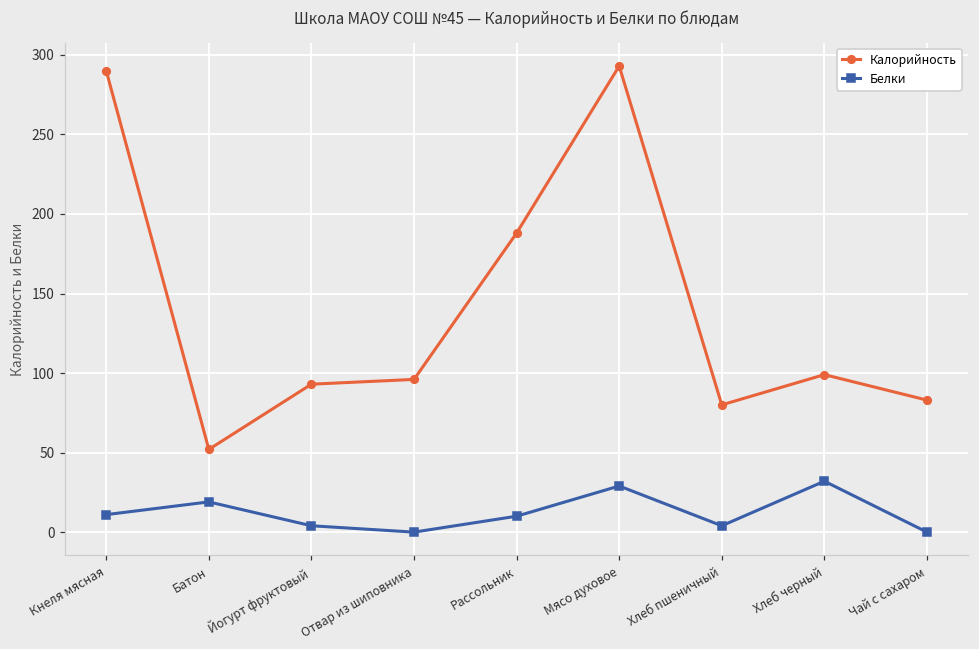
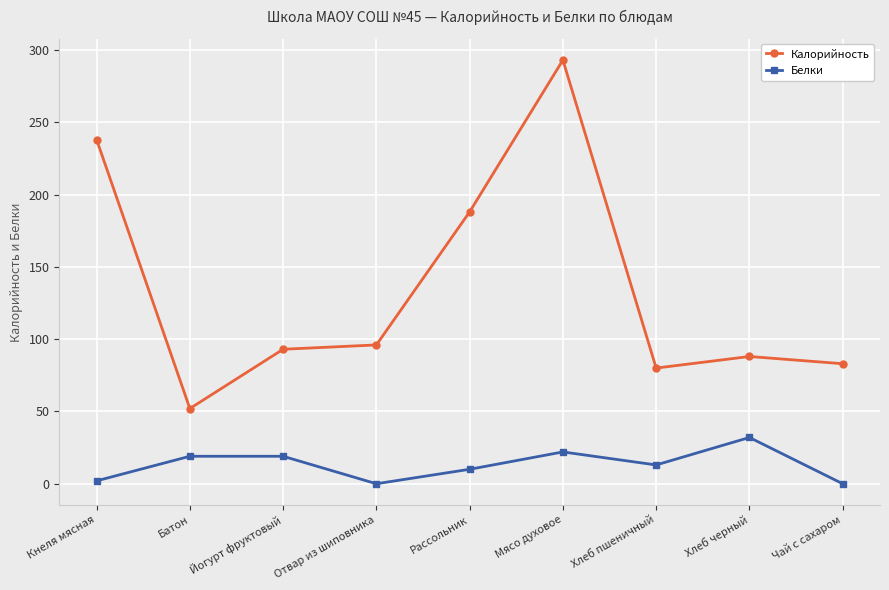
  {
    "Калорийность": {
-     "Кнеля мясная": 290,
+     "Кнеля мясная": 238,
      "Батон": 52,
      "Йогурт фруктовый": 93,
      "Отвар из шиповника": 96,
      "Рассольник": 188,
      "Мясо духовое": 293,
      "Хлеб пшеничный": 80,
-     "Хлеб черный": 99,
+     "Хлеб черный": 88,
      "Чай с сахаром": 83
    },
    "Белки": {
-     "Кнеля мясная": 11,
+     "Кнеля мясная": 2,
      "Батон": 19,
-     "Йогурт фруктовый": 4,
+     "Йогурт фруктовый": 19,
      "Отвар из шиповника": 0,
      "Рассольник": 10,
-     "Мясо духовое": 29,
-     "Хлеб пшеничный": 4,
+     "Мясо духовое": 22,
+     "Хлеб пшеничный": 13,
      "Хлеб черный": 32,
      "Чай с сахаром": 0
    }
  }
